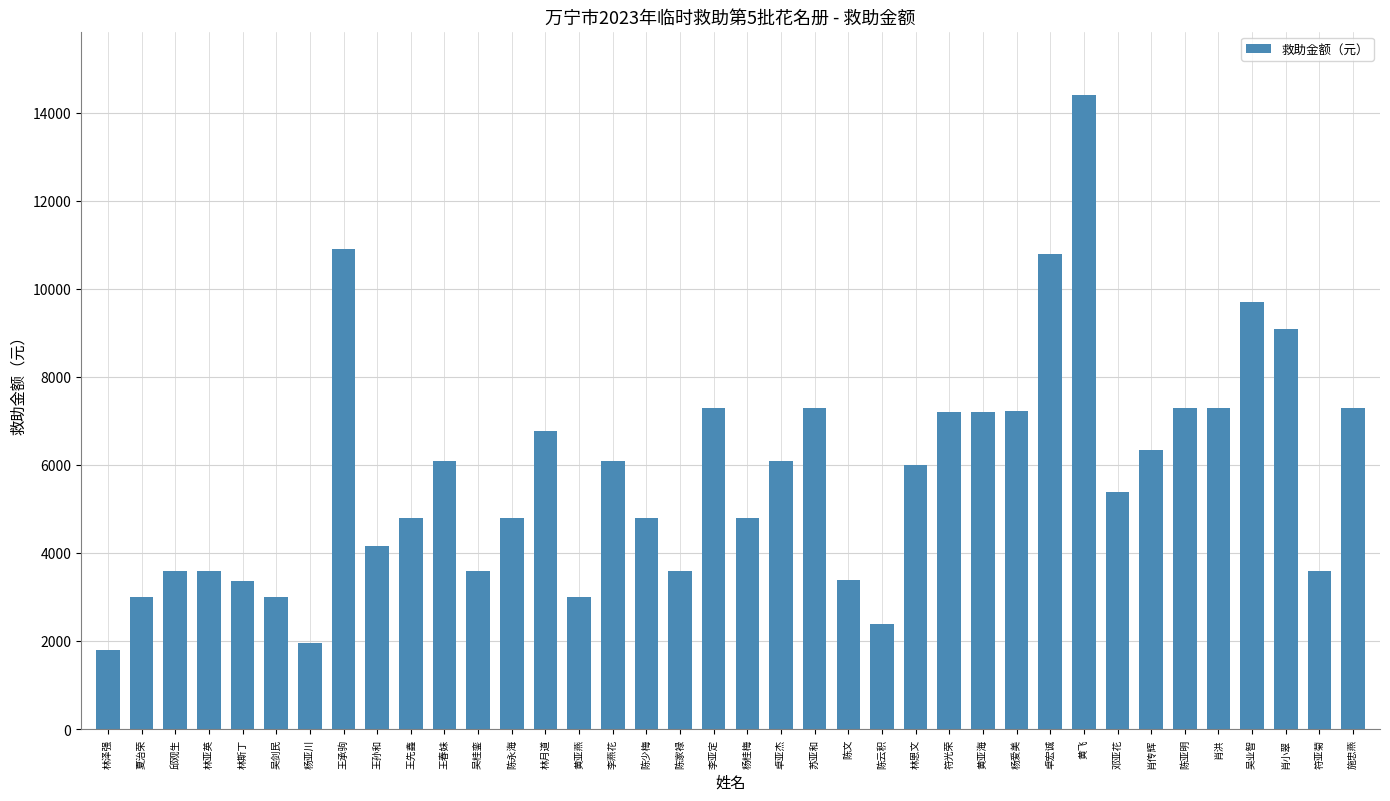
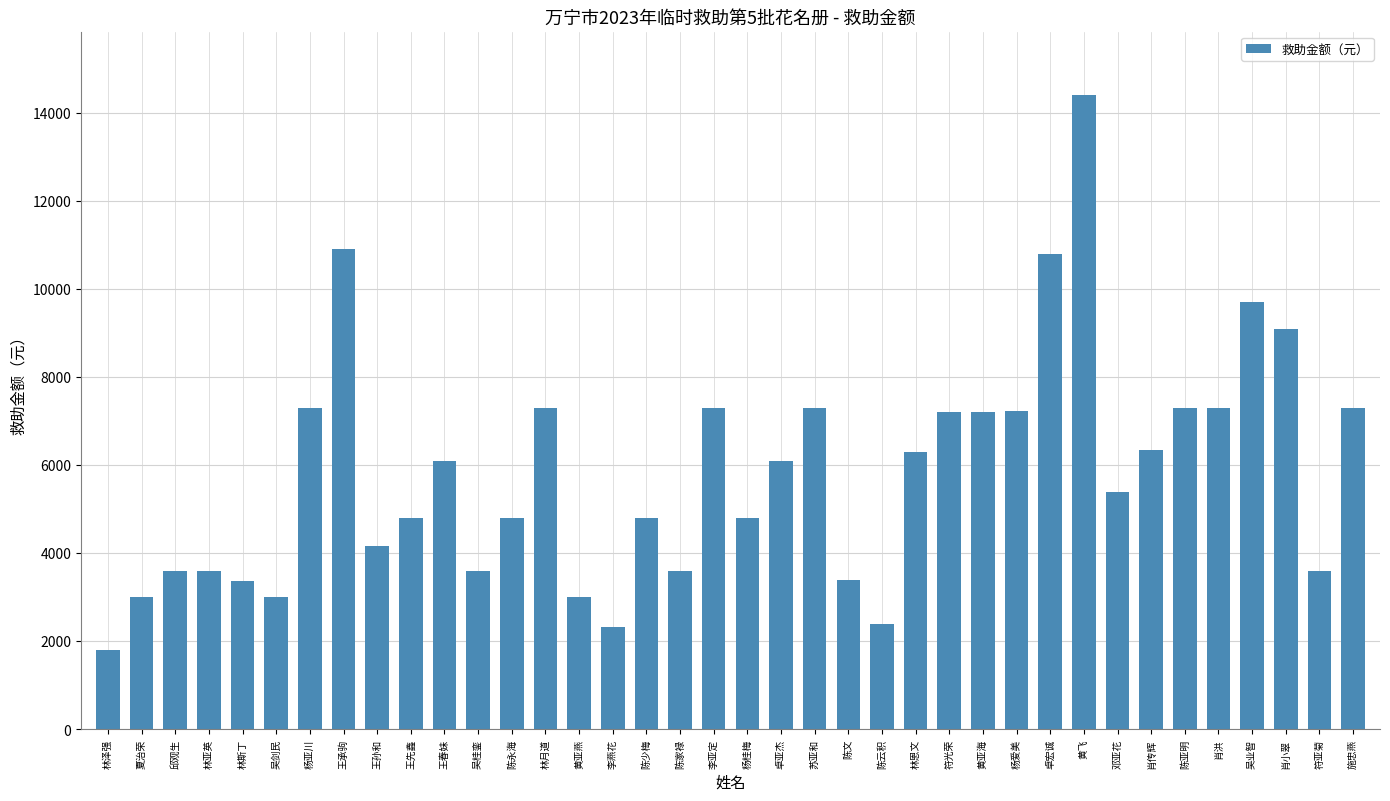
  {
    "林泽强": 1800,
    "夏治荣": 3000,
    "邱观生": 3600,
    "林亚英": 3600,
    "林斯丁": 3400,
    "吴剑民": 3000,
-   "杨亚川": 2000,
+   "杨亚川": 7300,
    "王承驹": 10900,
    "王孙和": 4200,
    "王先鑫": 4800,
    "王春妹": 6100,
    "吴桂銮": 3600,
    "陈永海": 4800,
-   "林月道": 6800,
+   "林月道": 7300,
    "黄亚燕": 3000,
-   "李燕花": 6100,
+   "李燕花": 2300,
    "陈少梅": 4800,
    "陈家禄": 3600,
    "李亚定": 7300,
    "杨桂梅": 4800,
    "卓亚杰": 6100,
    "苏亚和": 7300,
    "陈文": 3400,
    "陈云积": 2400,
-   "林恩文": 6000,
+   "林恩文": 6300,
    "符光荣": 7200,
    "黄亚海": 7200,
    "杨爱美": 7200,
    "卓宏诚": 10800,
    "黄飞": 14400,
    "邓亚花": 5400,
    "肖传辉": 6300,
    "陈亚明": 7300,
    "肖洪": 7300,
    "吴业智": 9700,
    "肖小翠": 9100,
    "符亚菊": 3600,
    "施忠燕": 7300
  }
